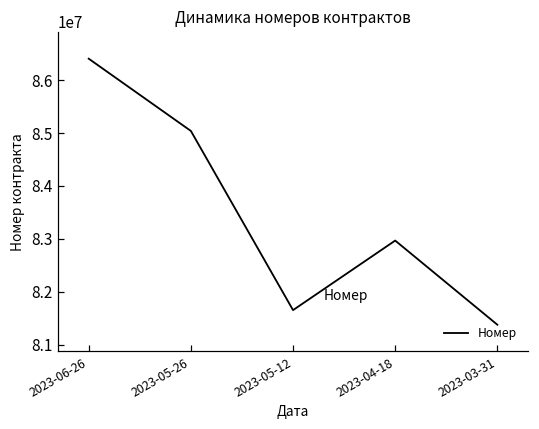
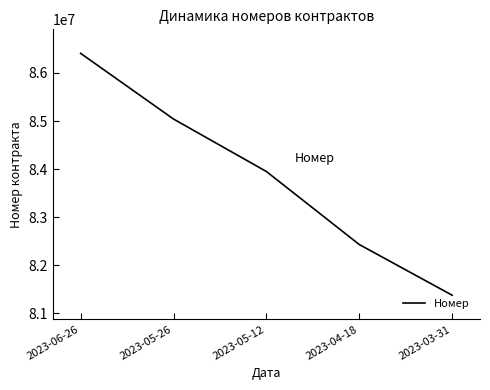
  {
    "2023-06-26": 86400000,
    "2023-05-26": 85000000,
-   "2023-05-12": 81700000,
-   "2023-04-18": 83000000,
+   "2023-05-12": 83900000,
+   "2023-04-18": 82400000,
    "2023-03-31": 81400000
  }
